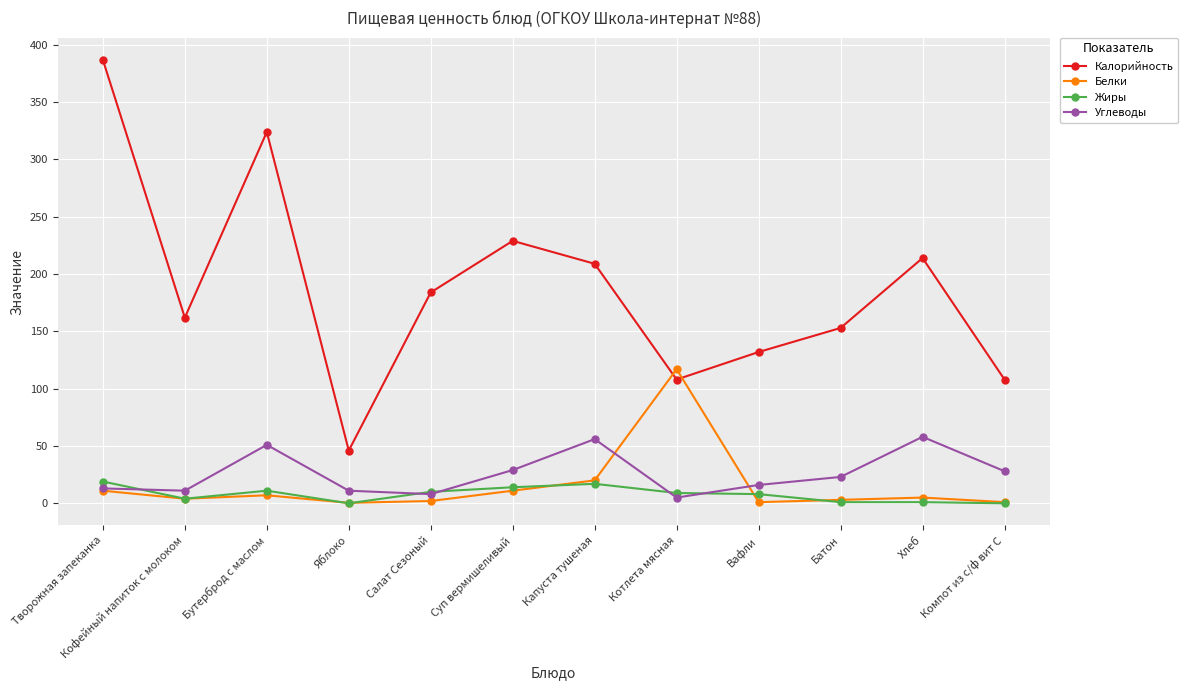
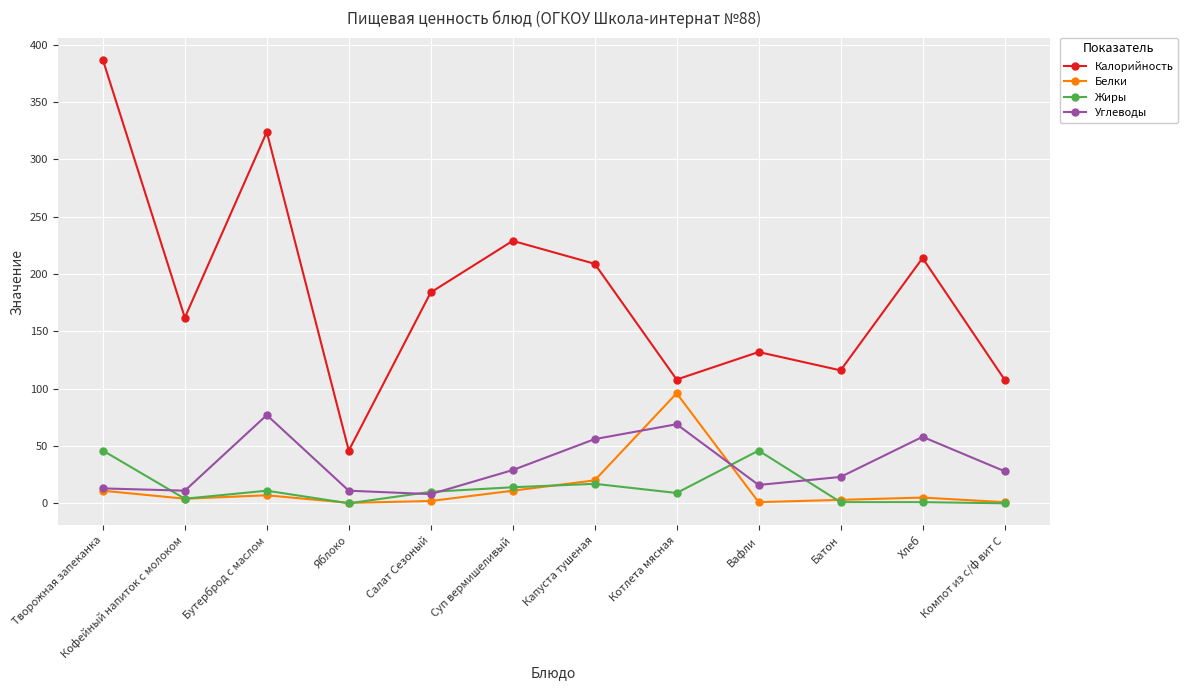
  {
    "Калорийность": {
      "Творожная запеканка": 387,
      "Кофейный напиток с молоком": 162,
      "Бутерброд с маслом": 324,
      "Яблоко": 46,
      "Салат Сезоный": 184,
      "Суп вермишеливый": 229,
      "Капуста тушеная": 209,
      "Котлета мясная": 108,
      "Вафли": 132,
-     "Батон": 153,
+     "Батон": 116,
      "Хлеб": 214,
      "Компот из с/ф вит С": 108
    },
    "Белки": {
      "Бутерброд с маслом": 7,
      "Салат Сезоный": 2,
      "Суп вермишеливый": 11,
      "Капуста тушеная": 20,
-     "Котлета мясная": 117,
+     "Котлета мясная": 96,
      "Вафли": 1,
      "Хлеб": 5
    },
    "Жиры": {
-     "Творожная запеканка": 19,
+     "Творожная запеканка": 46,
      "Бутерброд с маслом": 11,
      "Суп вермишеливый": 14,
      "Капуста тушеная": 17,
      "Котлета мясная": 9,
-     "Вафли": 8,
+     "Вафли": 46,
      "Хлеб": 1
    },
    "Углеводы": {
      "Кофейный напиток с молоком": 11,
-     "Бутерброд с маслом": 51,
+     "Бутерброд с маслом": 77,
      "Яблоко": 11,
      "Суп вермишеливый": 29,
      "Капуста тушеная": 56,
-     "Котлета мясная": 5,
+     "Котлета мясная": 69,
      "Вафли": 16,
      "Батон": 23,
      "Хлеб": 58,
      "Компот из с/ф вит С": 28
    }
  }
